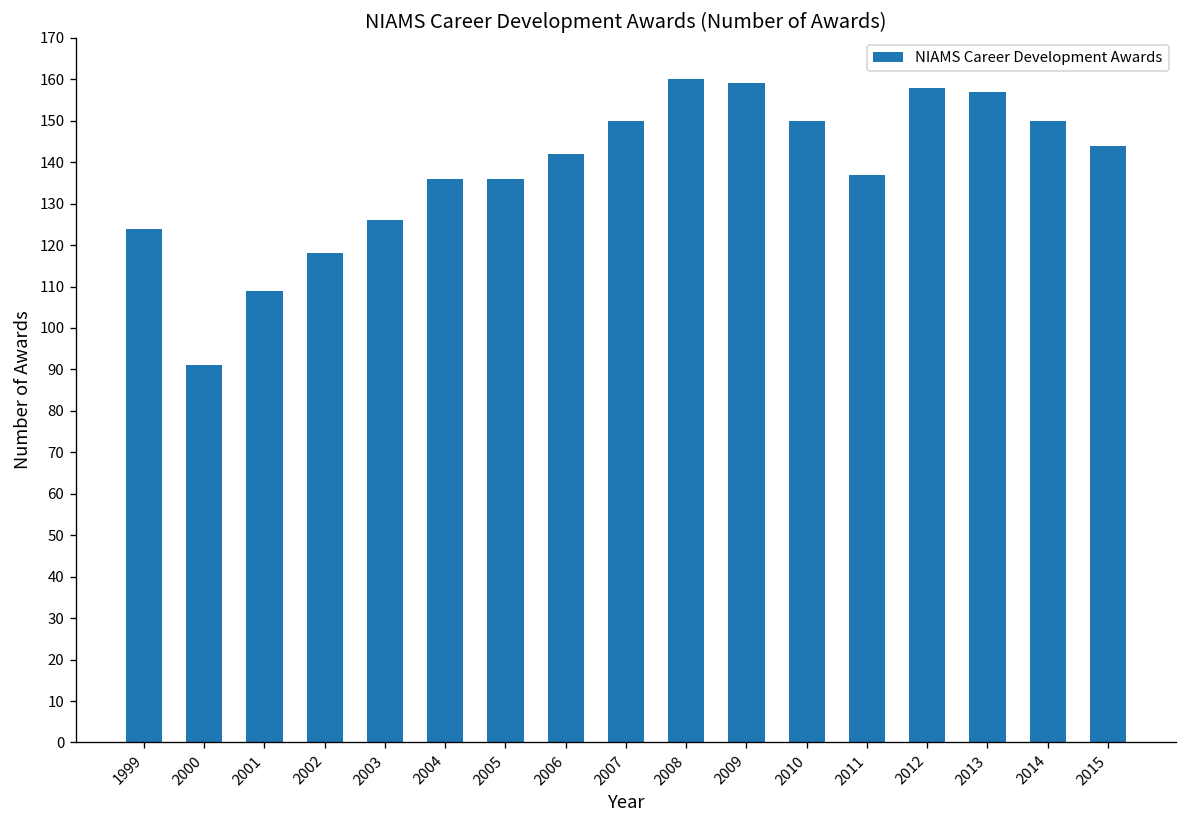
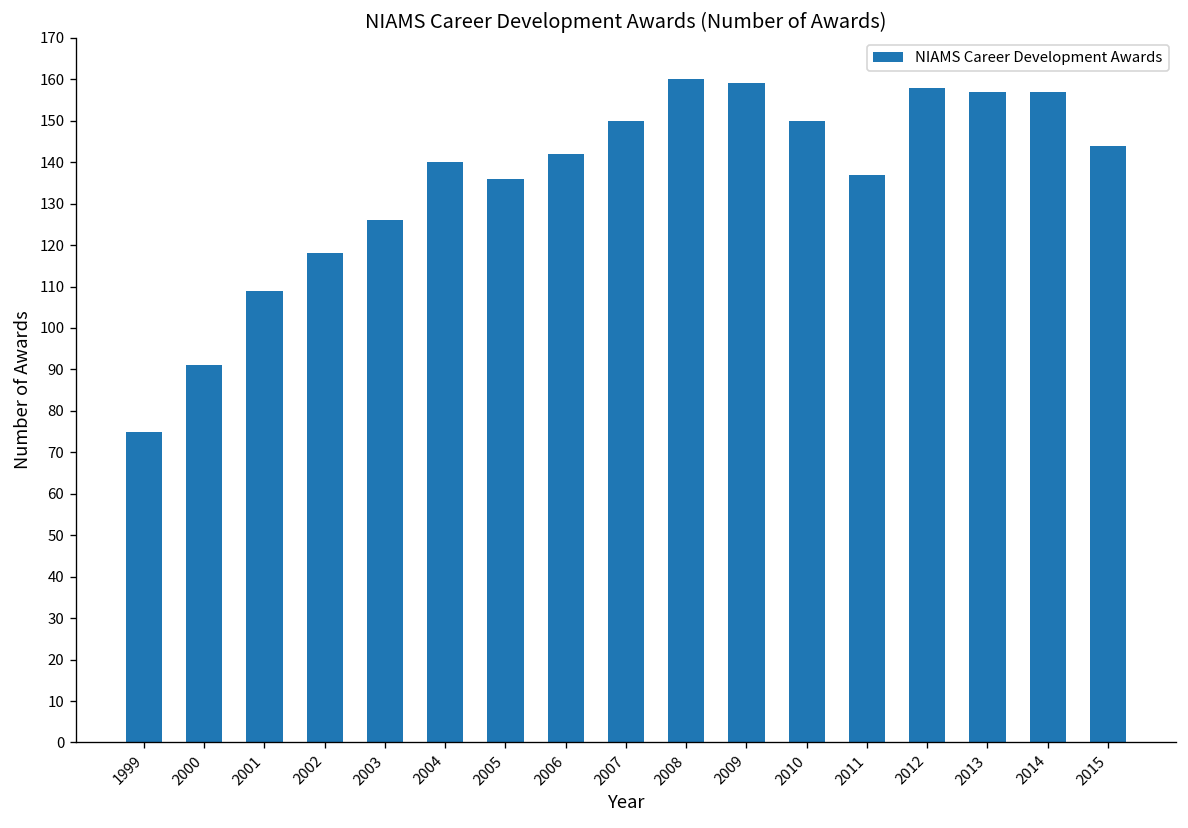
  {
-   "1999": 124,
+   "1999": 75,
    "2000": 91,
    "2001": 109,
    "2002": 118,
    "2003": 126,
-   "2004": 136,
+   "2004": 140,
    "2005": 136,
    "2006": 142,
    "2007": 150,
    "2008": 160,
    "2009": 159,
    "2010": 150,
    "2011": 137,
    "2012": 158,
    "2013": 157,
-   "2014": 150,
+   "2014": 157,
    "2015": 144
  }
